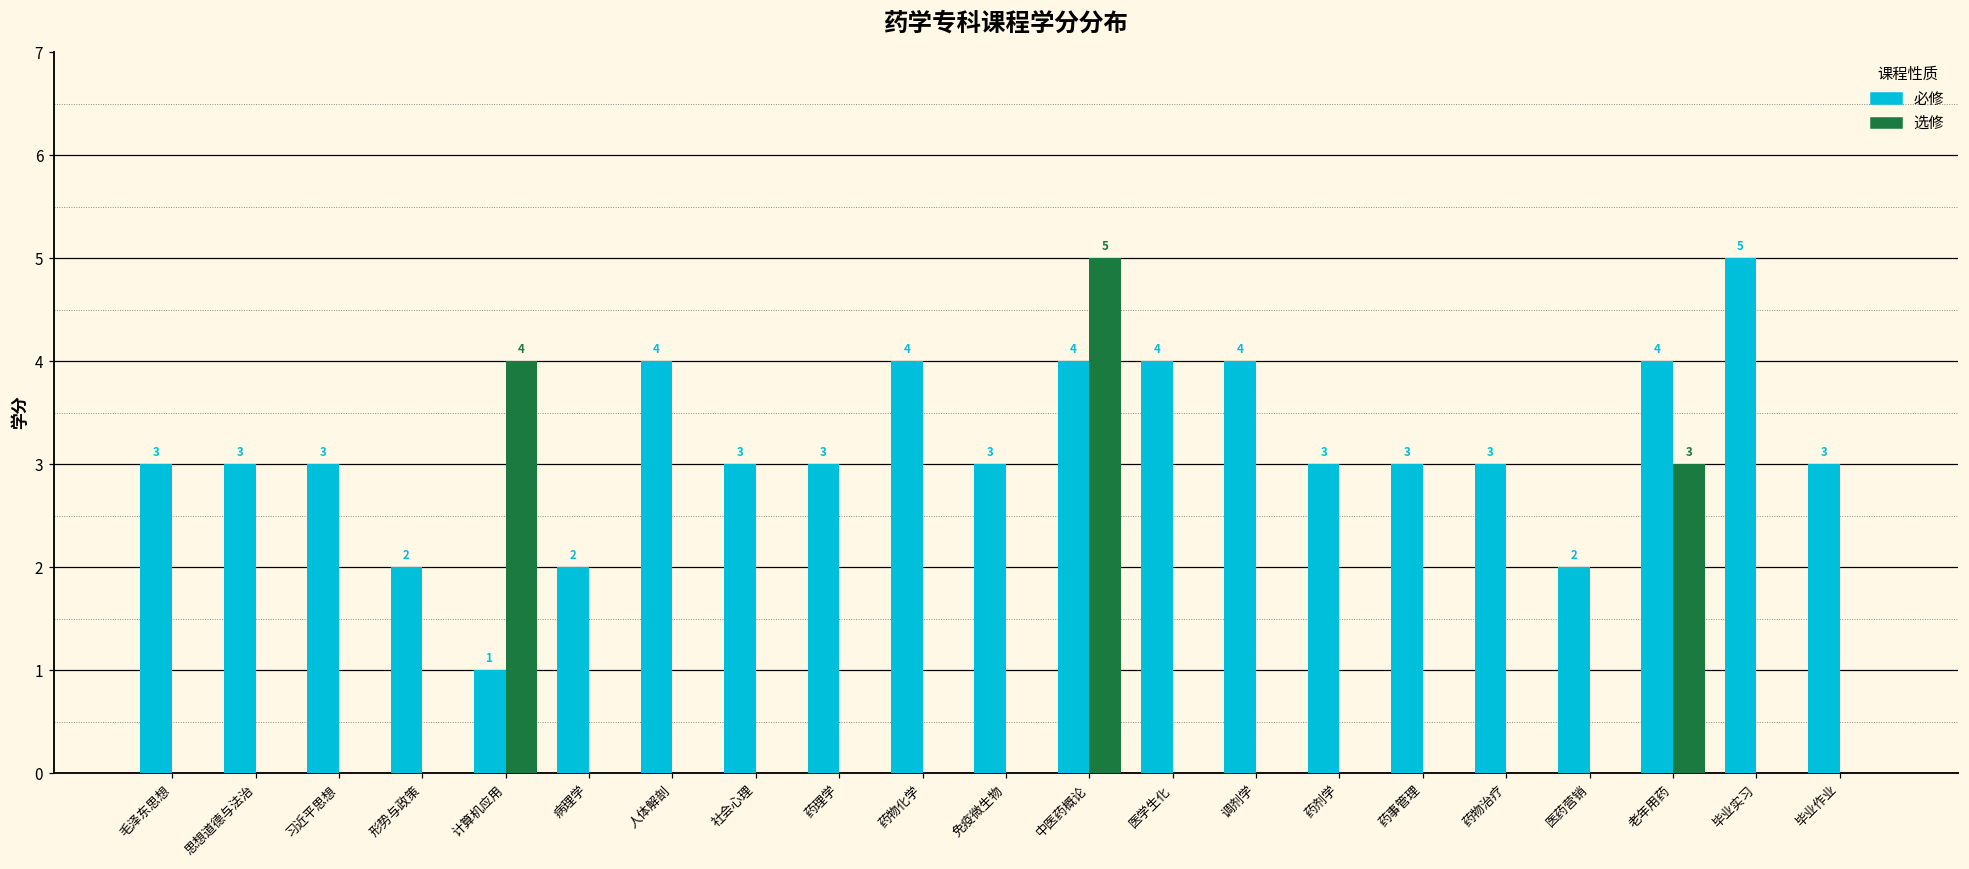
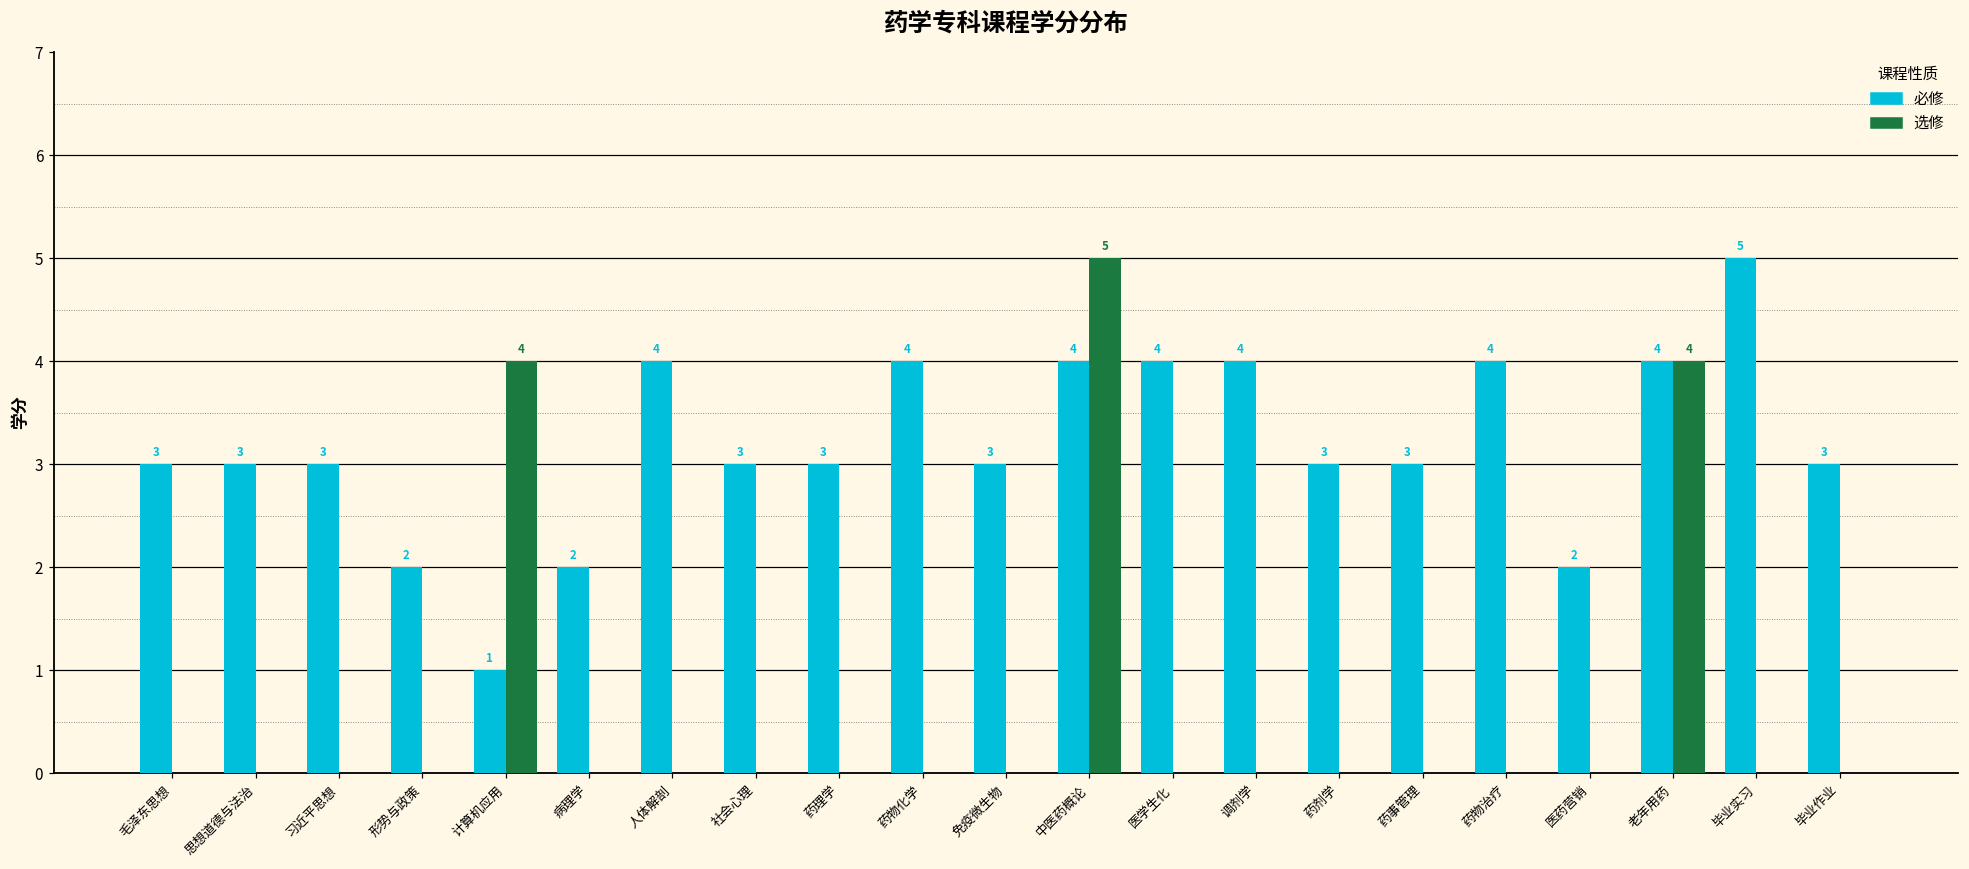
  {
    "必修": {
      "毛泽东思想": 3,
      "思想道德与法治": 3,
      "习近平思想": 3,
      "形势与政策": 2,
      "计算机应用": 1,
      "病理学": 2,
      "人体解剖": 4,
      "社会心理": 3,
      "药理学": 3,
      "药物化学": 4,
      "免疫微生物": 3,
      "中医药概论": 4,
      "医学生化": 4,
      "调剂学": 4,
      "药剂学": 3,
      "药事管理": 3,
-     "药物治疗": 3,
+     "药物治疗": 4,
      "医药营销": 2,
      "老年用药": 4,
      "毕业实习": 5,
      "毕业作业": 3
    },
    "选修": {
      "计算机应用": 4,
      "中医药概论": 5,
-     "老年用药": 3
+     "老年用药": 4
    }
  }
